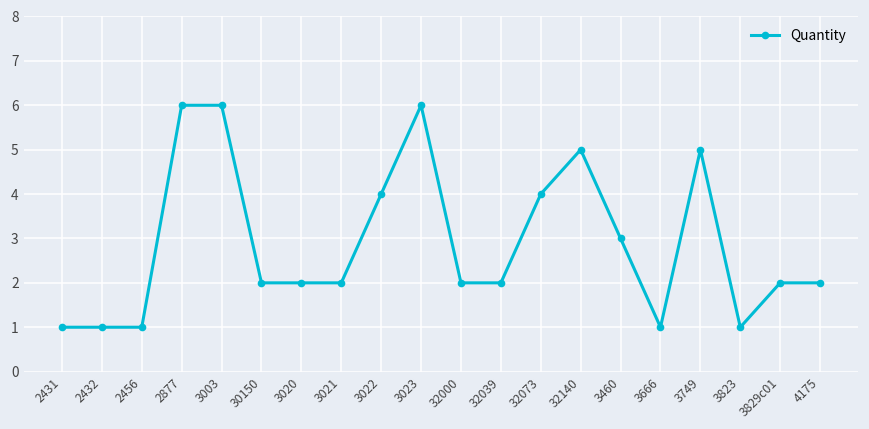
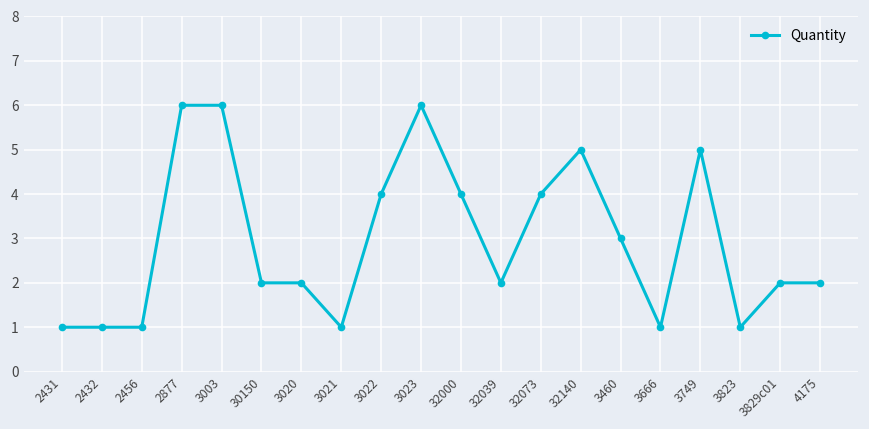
  {
    "2431": 1,
    "2432": 1,
    "2456": 1,
    "2877": 6,
    "3003": 6,
    "30150": 2,
    "3020": 2,
-   "3021": 2,
+   "3021": 1,
    "3022": 4,
    "3023": 6,
-   "32000": 2,
+   "32000": 4,
    "32039": 2,
    "32073": 4,
    "32140": 5,
    "3460": 3,
    "3666": 1,
    "3749": 5,
    "3823": 1,
    "3829c01": 2,
    "4175": 2
  }
